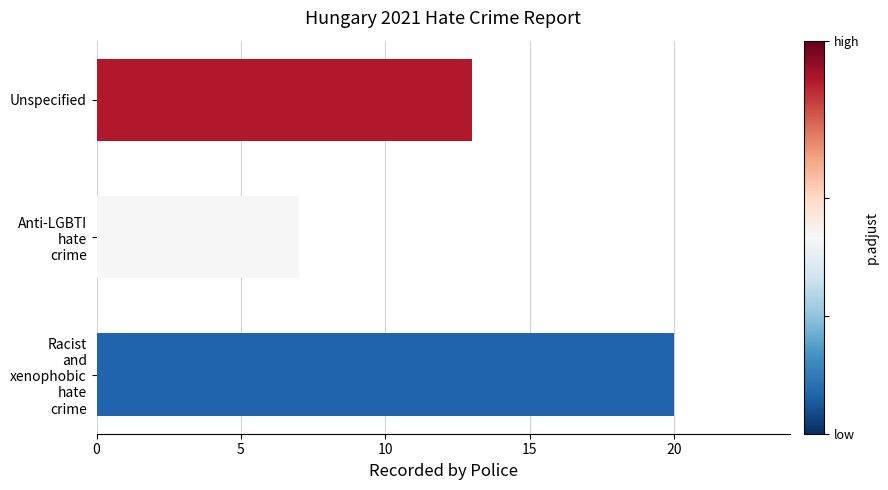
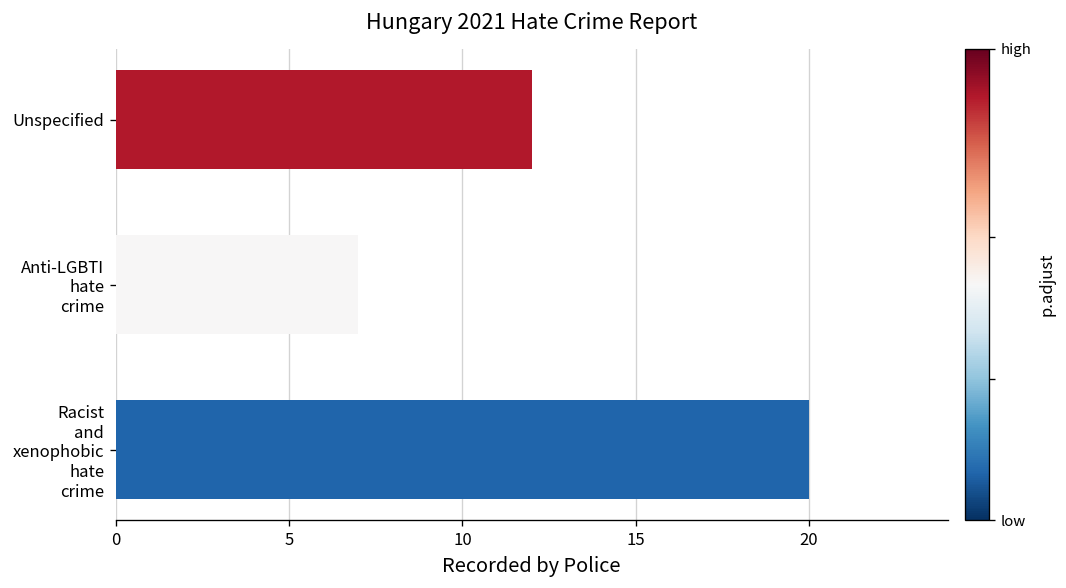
  {
-   "Unspecified": 13,
+   "Unspecified": 12,
    "Anti-LGBTI hate crime": 7,
    "Racist and xenophobic hate crime": 20
  }
